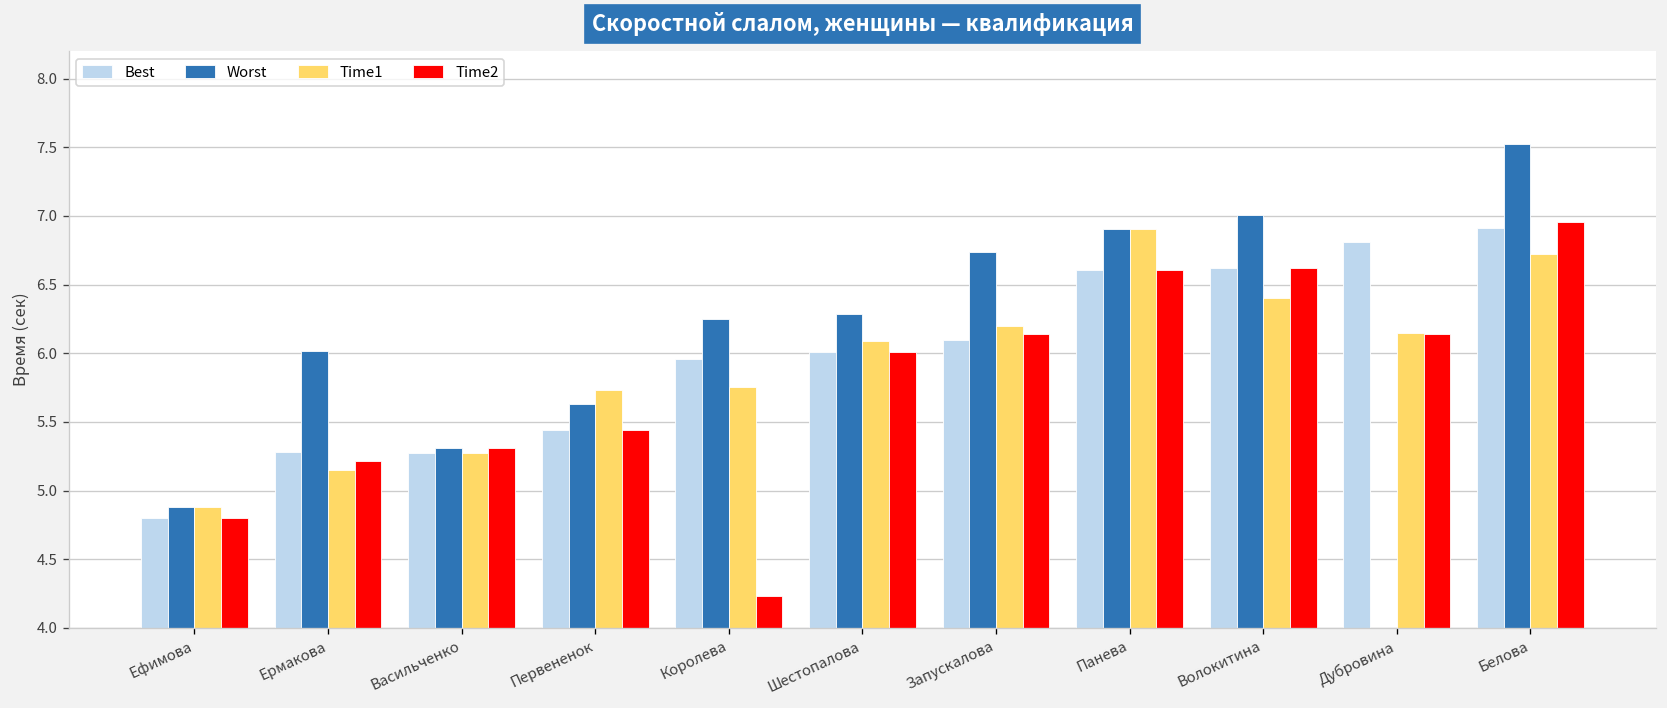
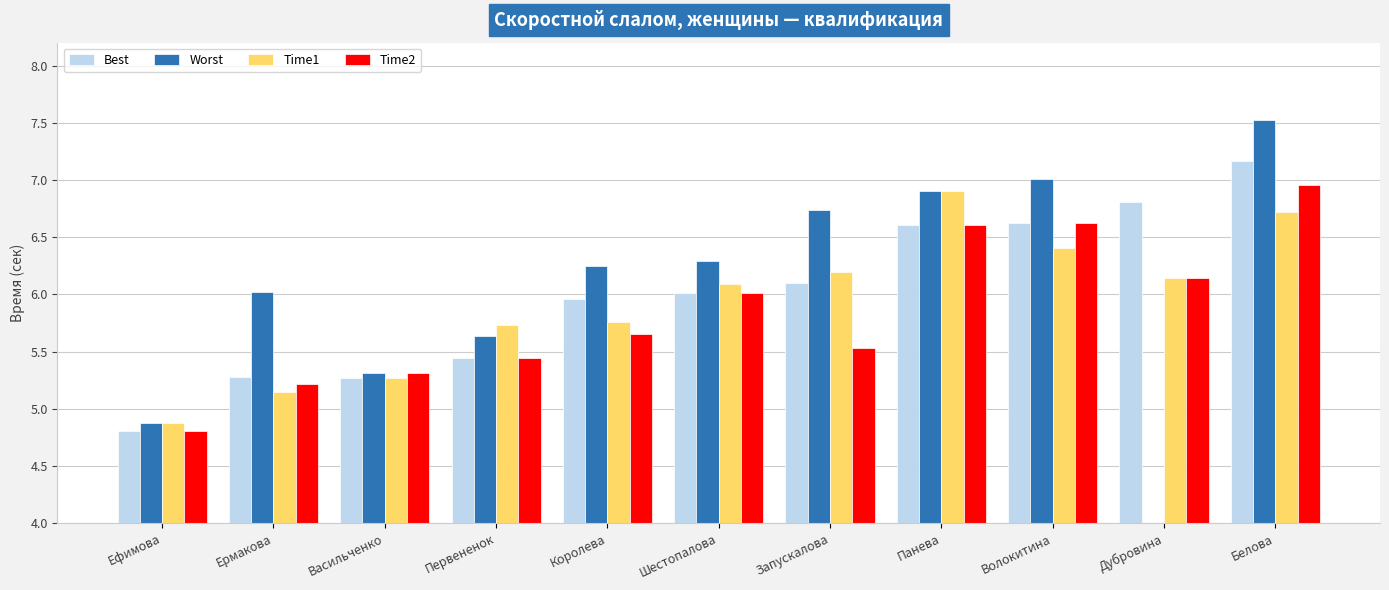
  {
    "Best": {
      "Ефимова": 4.80,
      "Ермакова": 5.28,
      "Васильченко": 5.27,
      "Первененок": 5.44,
      "Королева": 5.96,
      "Шестопалова": 6.01,
      "Запускалова": 6.10,
      "Панева": 6.61,
      "Волокитина": 6.62,
      "Дубровина": 6.81,
-     "Белова": 6.91
+     "Белова": 7.17
    },
    "Time1": {
      "Ефимова": 4.88,
      "Ермакова": 5.15,
      "Васильченко": 5.27,
      "Первененок": 5.73,
      "Королева": 5.76,
      "Шестопалова": 6.09,
      "Запускалова": 6.20,
      "Панева": 6.91,
      "Волокитина": 6.41,
      "Дубровина": 6.15,
      "Белова": 6.72
    },
    "Time2": {
      "Ефимова": 4.80,
      "Ермакова": 5.22,
      "Васильченко": 5.31,
      "Первененок": 5.44,
-     "Королева": 4.23,
+     "Королева": 5.65,
      "Шестопалова": 6.01,
-     "Запускалова": 6.14,
+     "Запускалова": 5.53,
      "Панева": 6.61,
      "Волокитина": 6.62,
      "Дубровина": 6.14,
      "Белова": 6.96
    }
  }
